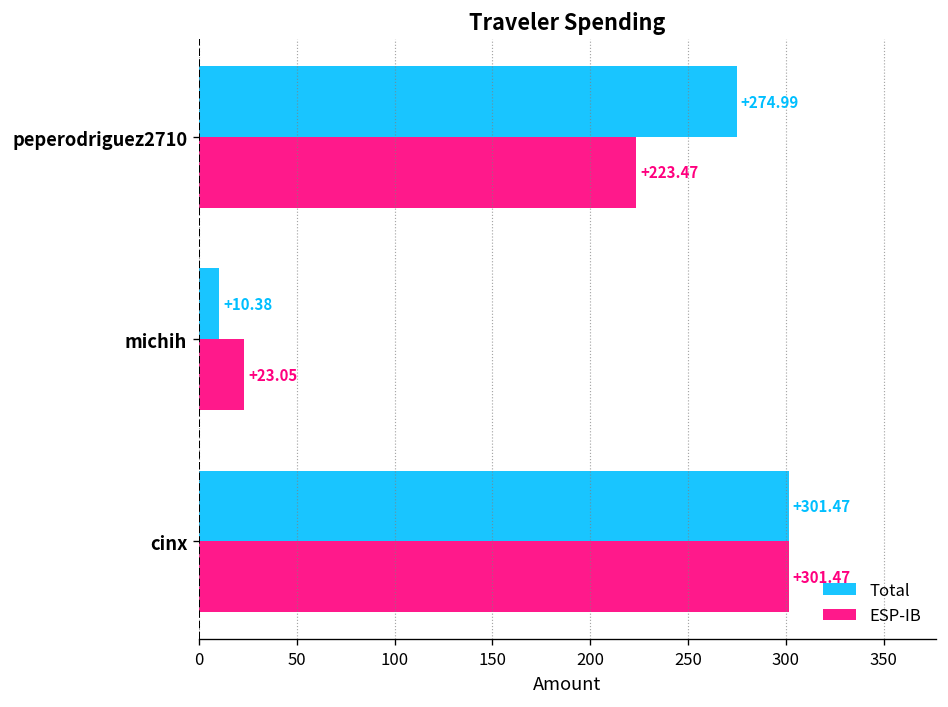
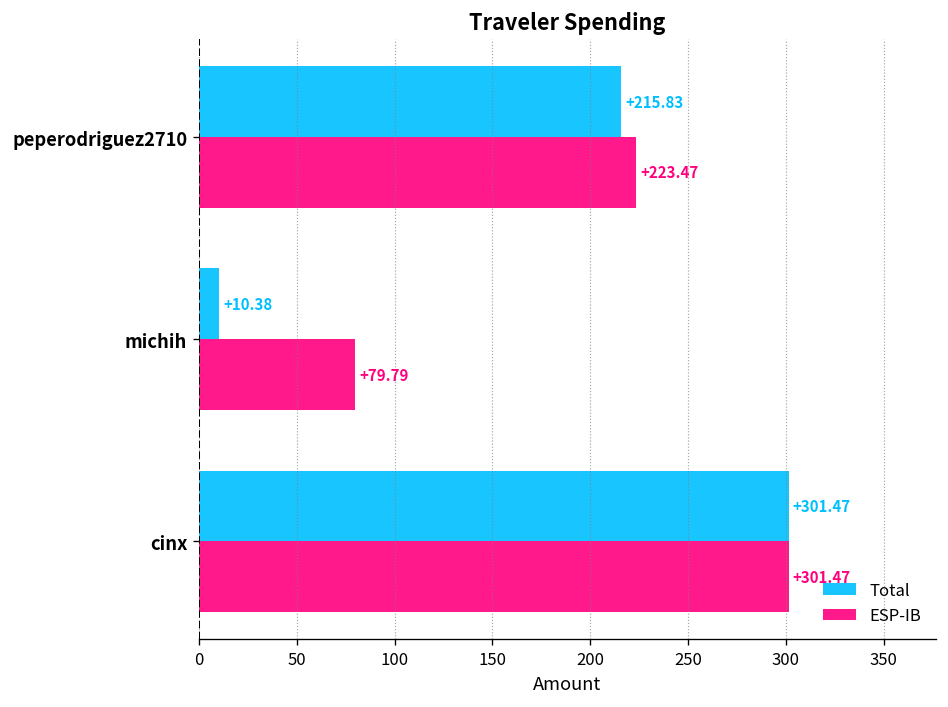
  {
    "Total": {
-     "peperodriguez2710": "+274.99",
+     "peperodriguez2710": "+215.83",
      "michih": "+10.38",
      "cinx": "+301.47"
    },
    "ESP-IB": {
      "peperodriguez2710": "+223.47",
-     "michih": "+23.05",
+     "michih": "+79.79",
      "cinx": "+301.47"
    }
  }
